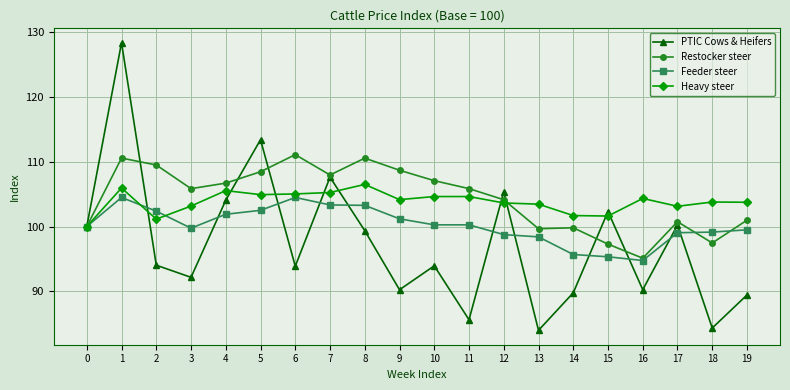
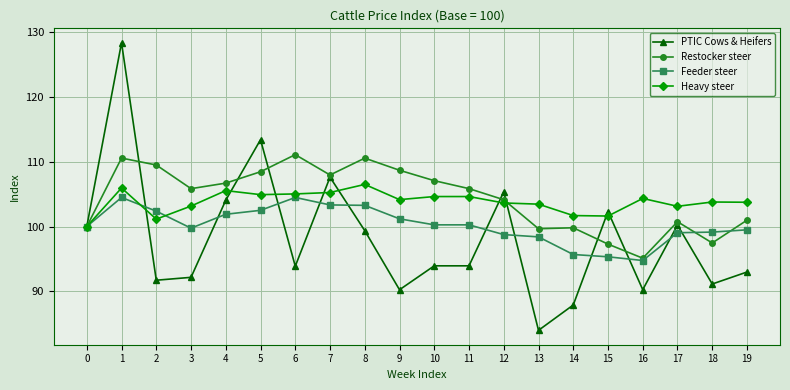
  {
    "PTIC Cows & Heifers": {
      "1": 128,
-     "2": 94,
+     "2": 92,
      "3": 92,
      "4": 104,
      "5": 113,
      "6": 94,
      "8": 99,
      "9": 90,
      "10": 94,
-     "11": 86,
+     "11": 94,
      "12": 105,
      "13": 84,
-     "14": 90,
+     "14": 88,
      "15": 102,
      "16": 90,
      "17": 100,
-     "18": 84,
-     "19": 89
+     "18": 91,
+     "19": 93
    }
  }
